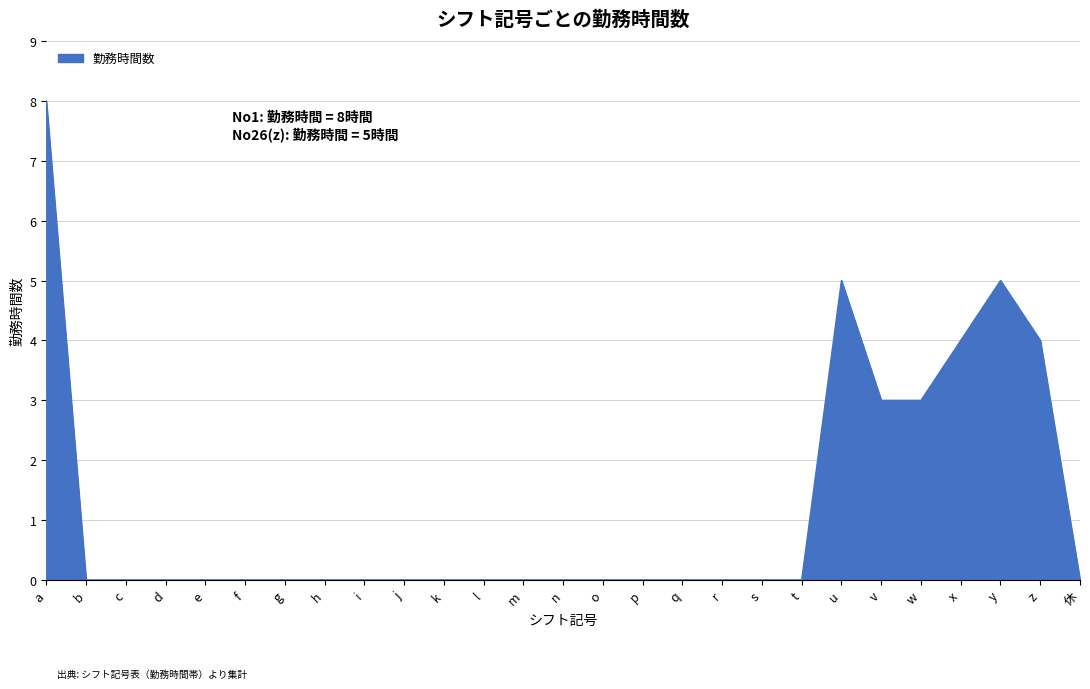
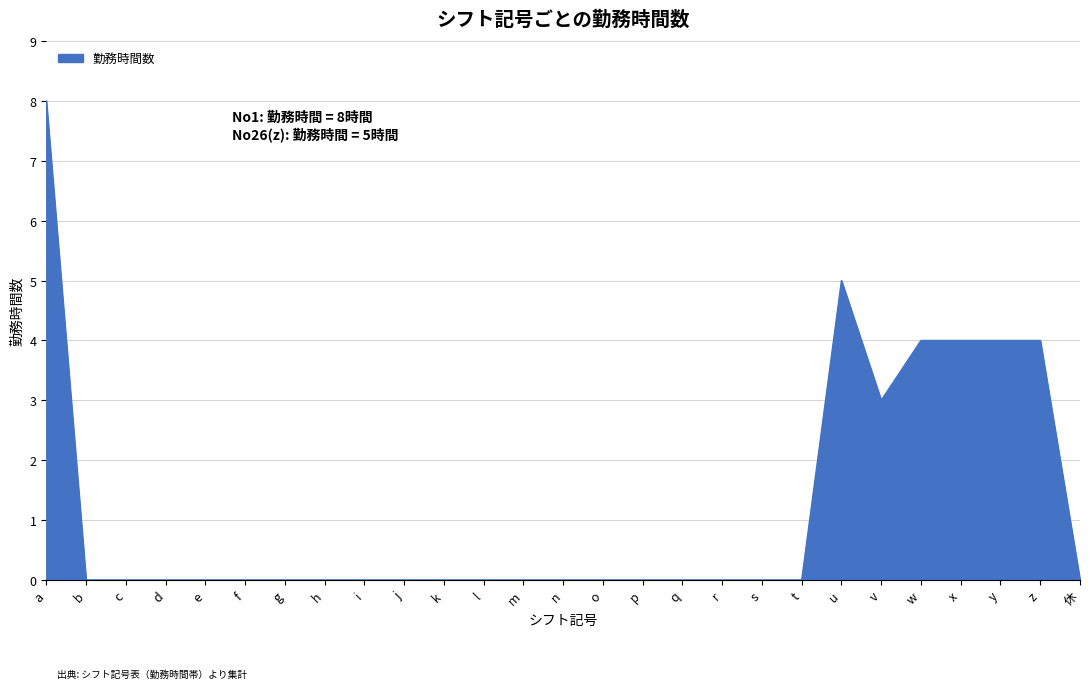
  {
    "a": 8,
    "b": 0,
    "c": 0,
    "d": 0,
    "e": 0,
    "f": 0,
    "g": 0,
    "h": 0,
    "i": 0,
    "j": 0,
    "k": 0,
    "l": 0,
    "m": 0,
    "n": 0,
    "o": 0,
    "p": 0,
    "q": 0,
    "r": 0,
    "s": 0,
    "t": 0,
    "u": 5,
    "v": 3,
-   "w": 3,
+   "w": 4,
    "x": 4,
-   "y": 5,
+   "y": 4,
    "z": 4,
    "休": 0
  }
